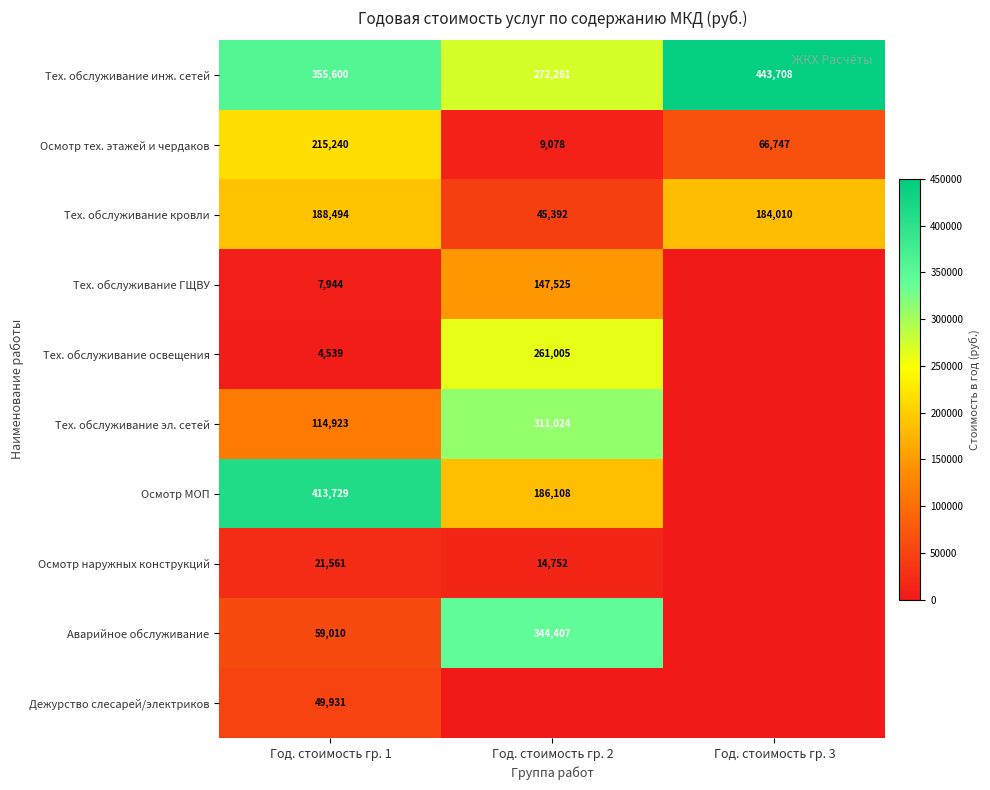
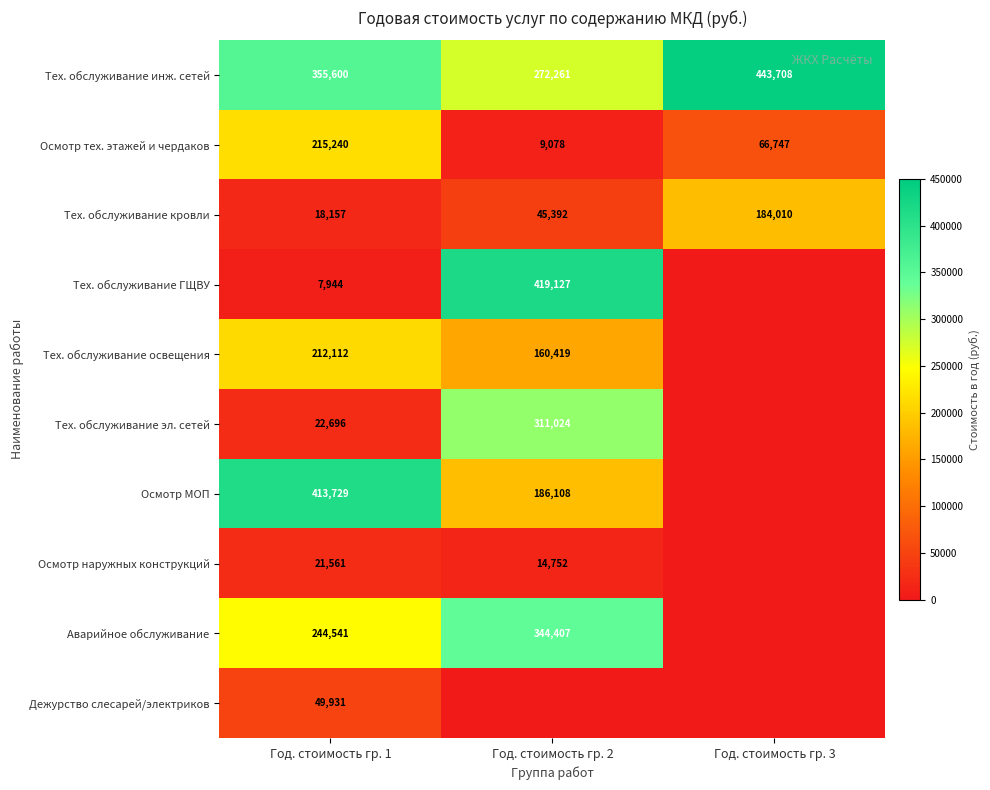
  {
    "Тех. обслуживание инж. сетей": {
      "Год. стоимость гр. 1": "355,600",
      "Год. стоимость гр. 2": "272,261"
    },
    "Осмотр тех. этажей и чердаков": {
      "Год. стоимость гр. 1": "215,240",
      "Год. стоимость гр. 2": "9,078",
      "Год. стоимость гр. 3": "66,747"
    },
    "Тех. обслуживание кровли": {
-     "Год. стоимость гр. 1": "188,494",
+     "Год. стоимость гр. 1": "18,157",
      "Год. стоимость гр. 2": "45,392",
      "Год. стоимость гр. 3": "184,010"
    },
    "Тех. обслуживание ГЩВУ": {
      "Год. стоимость гр. 1": "7,944",
-     "Год. стоимость гр. 2": "147,525"
+     "Год. стоимость гр. 2": "419,127"
    },
    "Тех. обслуживание освещения": {
-     "Год. стоимость гр. 1": "4,539",
-     "Год. стоимость гр. 2": "261,005"
+     "Год. стоимость гр. 1": "212,112",
+     "Год. стоимость гр. 2": "160,419"
    },
    "Тех. обслуживание эл. сетей": {
-     "Год. стоимость гр. 1": "114,923",
+     "Год. стоимость гр. 1": "22,696",
      "Год. стоимость гр. 2": "311,024"
    },
    "Осмотр МОП": {
      "Год. стоимость гр. 1": "413,729",
      "Год. стоимость гр. 2": "186,108"
    },
    "Осмотр наружных конструкций": {
      "Год. стоимость гр. 1": "21,561",
      "Год. стоимость гр. 2": "14,752"
    },
    "Аварийное обслуживание": {
-     "Год. стоимость гр. 1": "59,010",
+     "Год. стоимость гр. 1": "244,541",
      "Год. стоимость гр. 2": "344,407"
    },
    "Дежурство слесарей/электриков": {
      "Год. стоимость гр. 1": "49,931"
    }
  }
